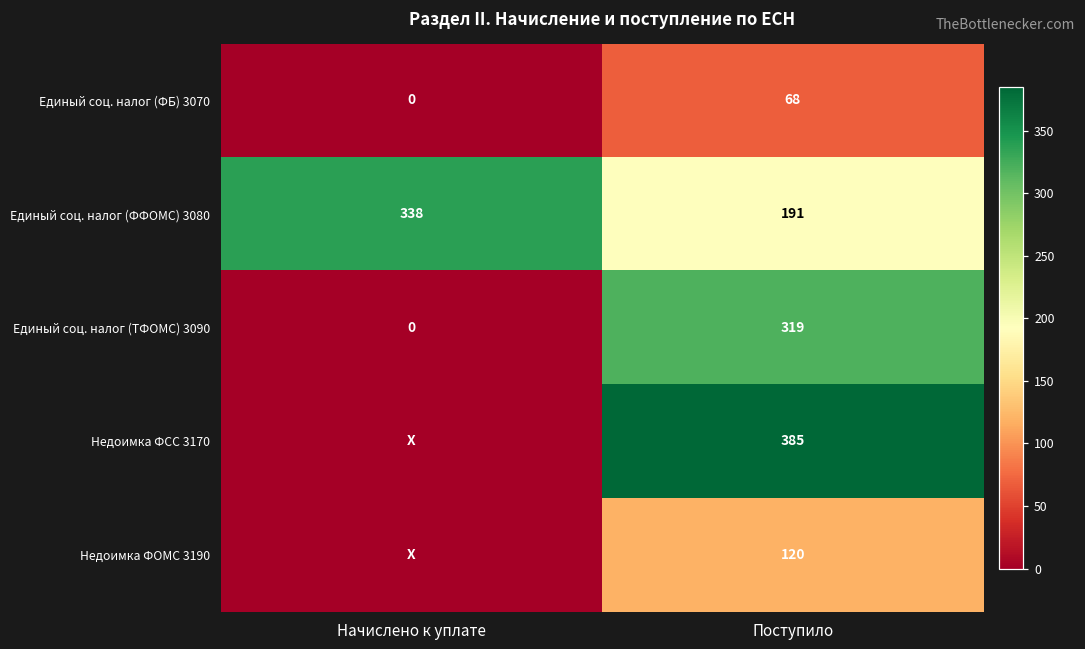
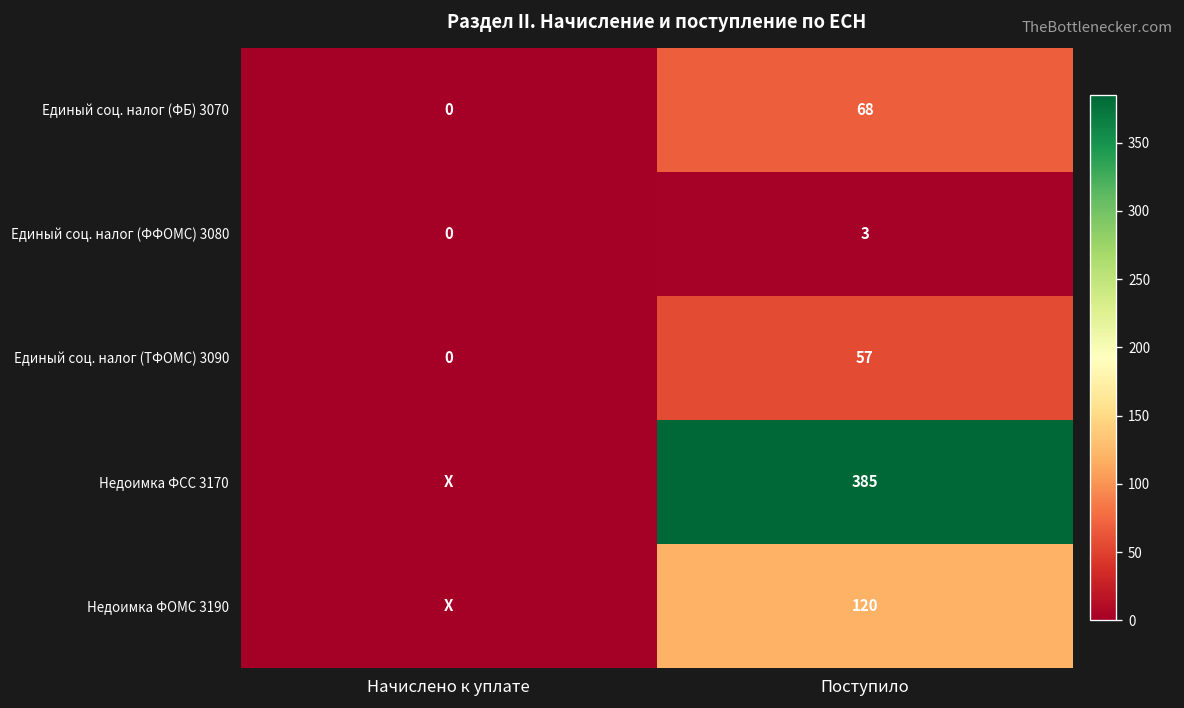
  {
    "Единый соц. налог (ФБ) 3070": {
      "Начислено к уплате": 0,
      "Поступило": 68
    },
    "Единый соц. налог (ФФОМС) 3080": {
-     "Начислено к уплате": 338,
-     "Поступило": 191
+     "Начислено к уплате": 0,
+     "Поступило": 3
    },
    "Единый соц. налог (ТФОМС) 3090": {
      "Начислено к уплате": 0,
-     "Поступило": 319
+     "Поступило": 57
    },
    "Недоимка ФСС 3170": {
      "Поступило": 385
    },
    "Недоимка ФОМС 3190": {
      "Поступило": 120
    }
  }
